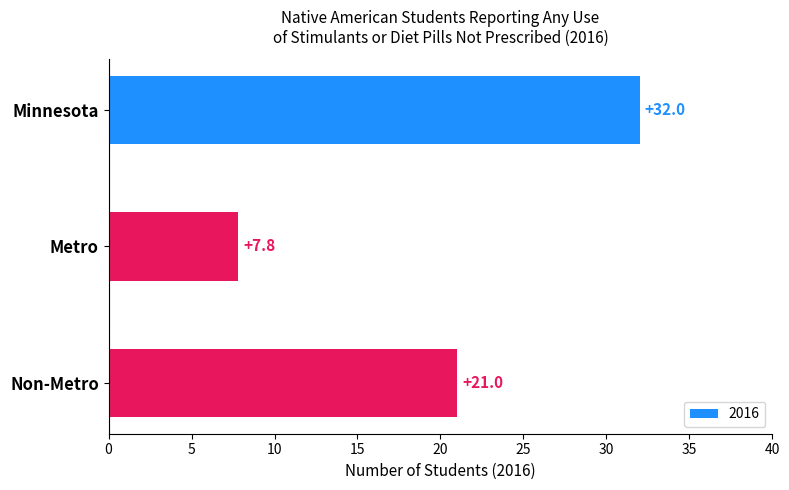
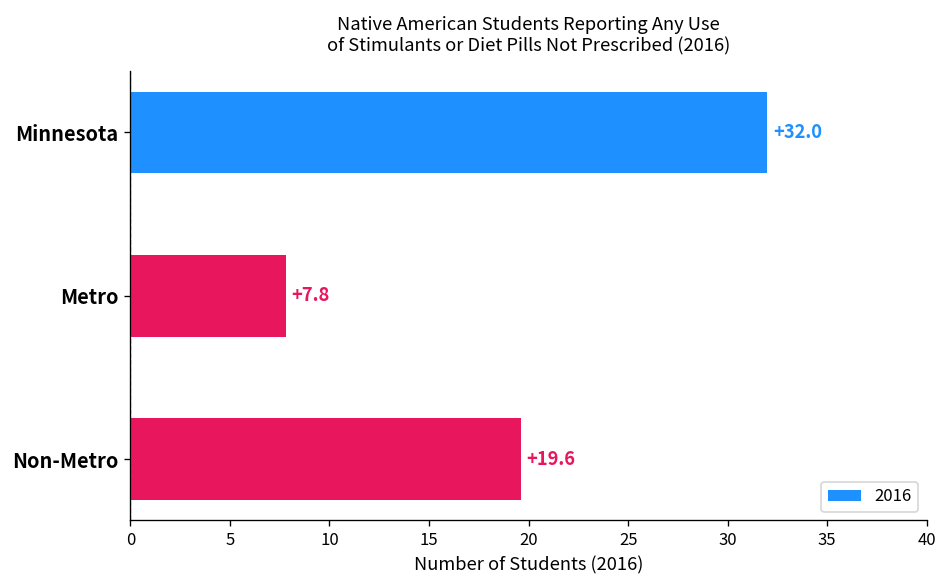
  {
    "Minnesota": "+32.0",
    "Metro": "+7.8",
-   "Non-Metro": "+21.0"
+   "Non-Metro": "+19.6"
  }
